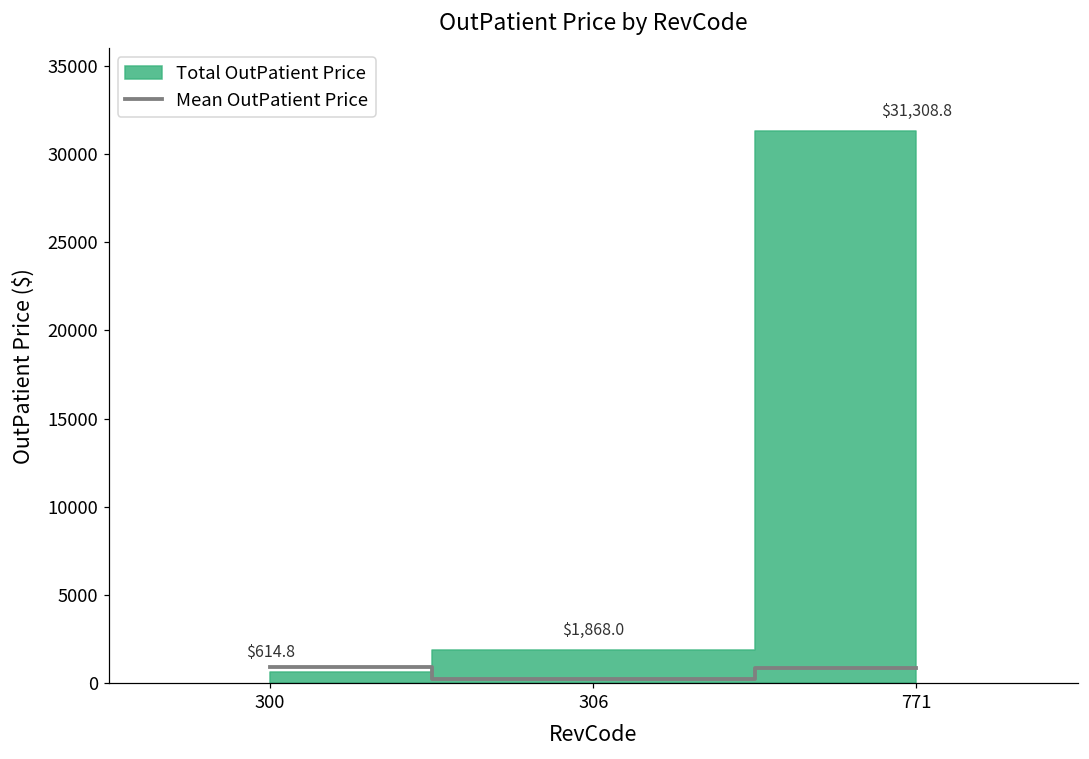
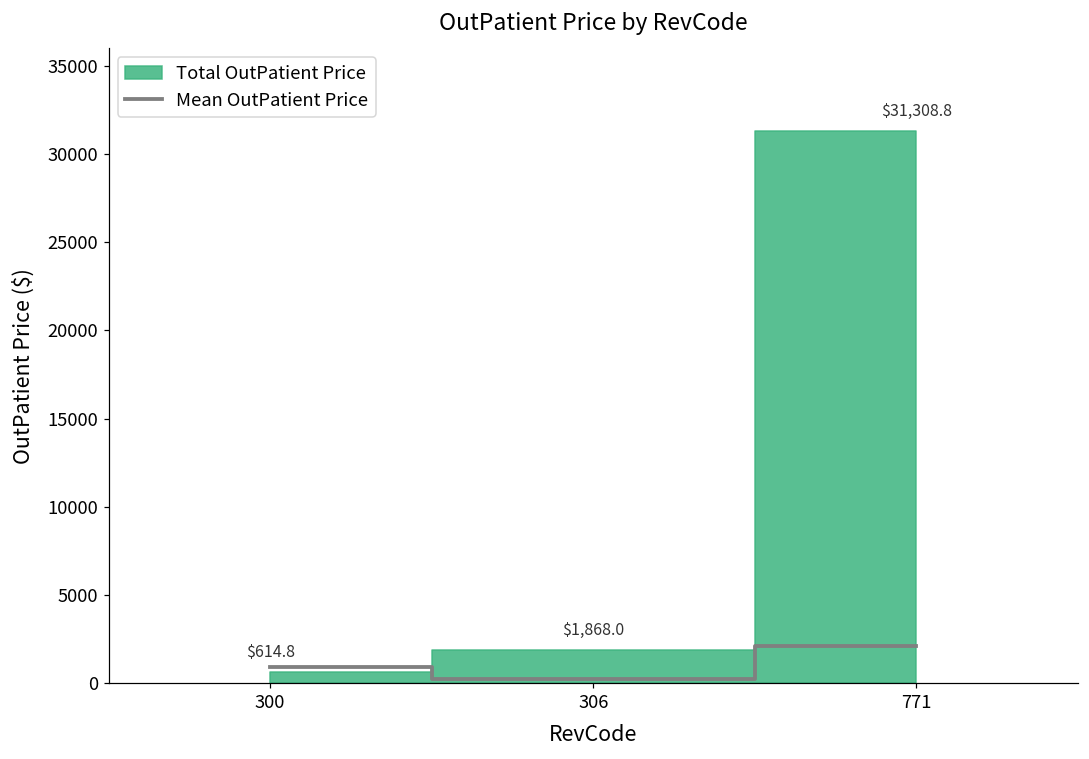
  {
    "Mean OutPatient Price": {
      "306": 200,
-     "771": 900
+     "771": 2100
    }
  }
